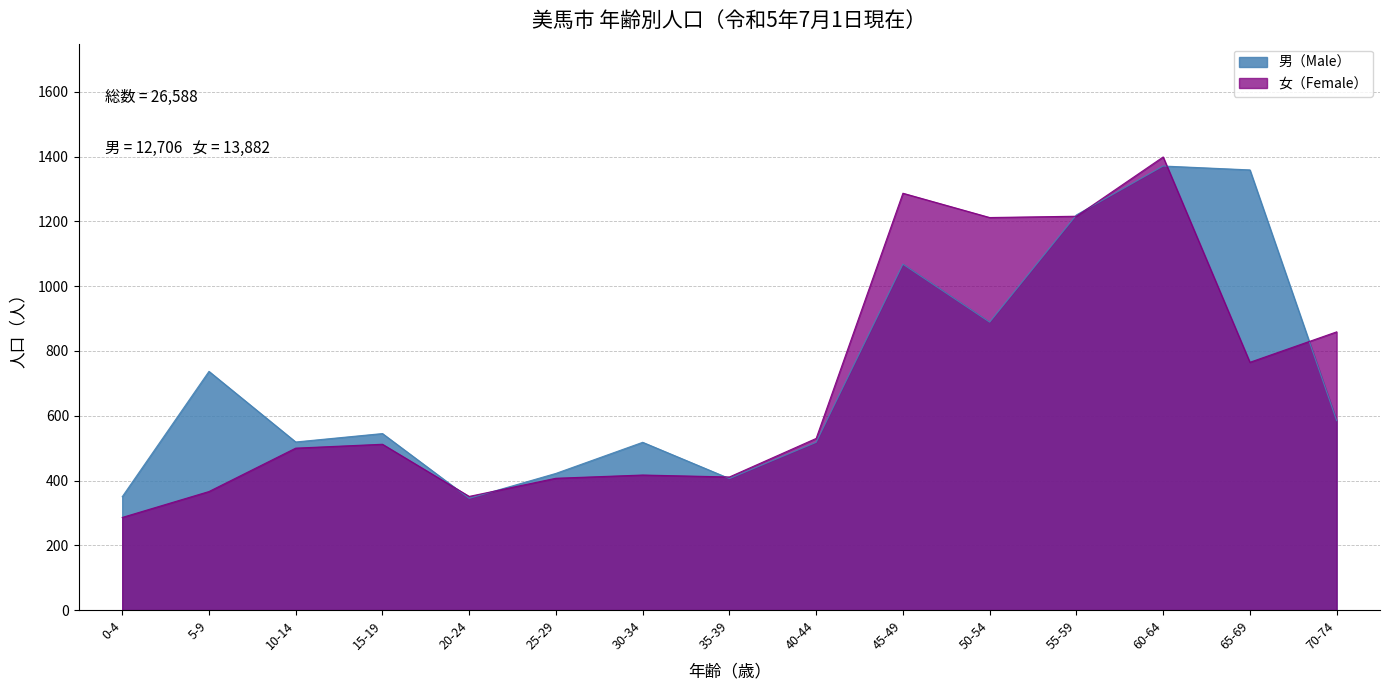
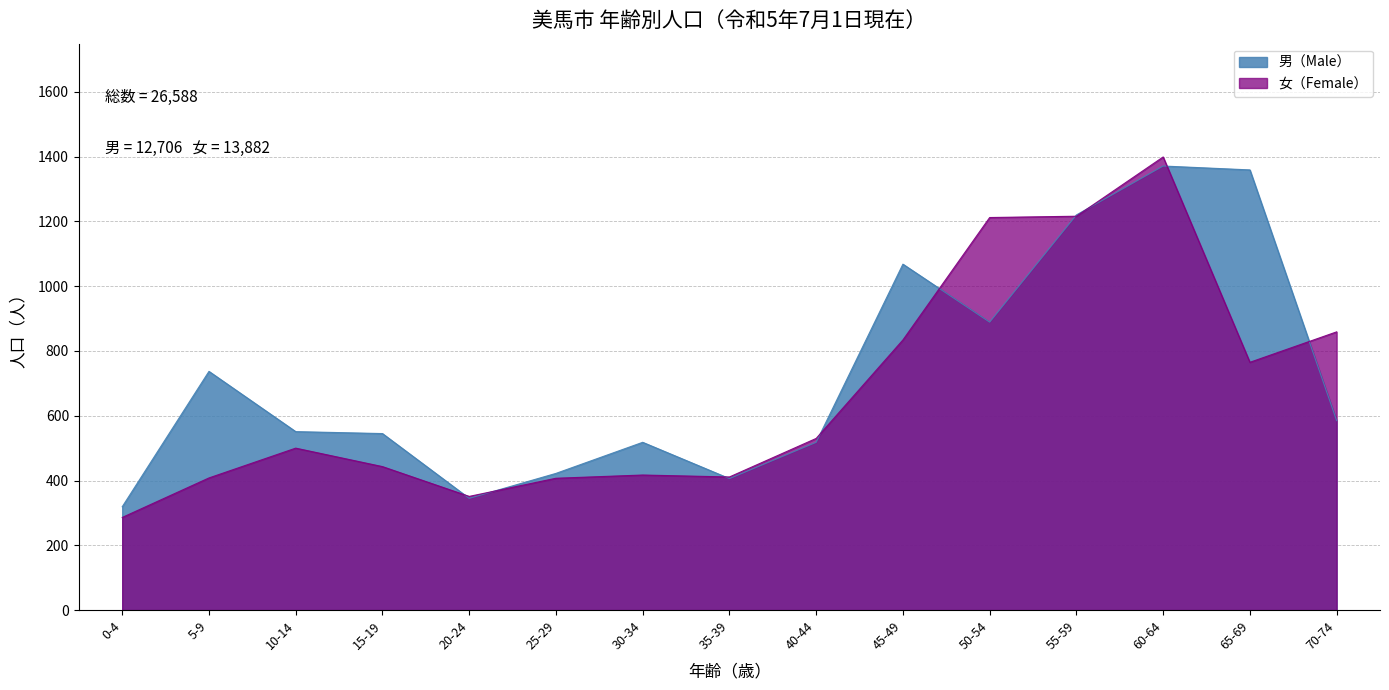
  {
    "男（Male）": {
-     "0-4": 350,
+     "0-4": 320,
      "5-9": 740,
-     "10-14": 520,
+     "10-14": 550,
      "15-19": 550,
      "25-29": 420,
      "30-34": 520,
      "40-44": 520,
      "45-49": 1070,
      "50-54": 890,
      "60-64": 1370,
      "65-69": 1360,
      "70-74": 590
    },
    "女（Female）": {
      "0-4": 290,
-     "5-9": 370,
+     "5-9": 410,
      "10-14": 500,
-     "15-19": 510,
+     "15-19": 440,
      "25-29": 410,
      "30-34": 420,
      "40-44": 530,
-     "45-49": 1290,
+     "45-49": 830,
      "50-54": 1210,
      "60-64": 1400,
      "65-69": 770,
      "70-74": 860
    }
  }
